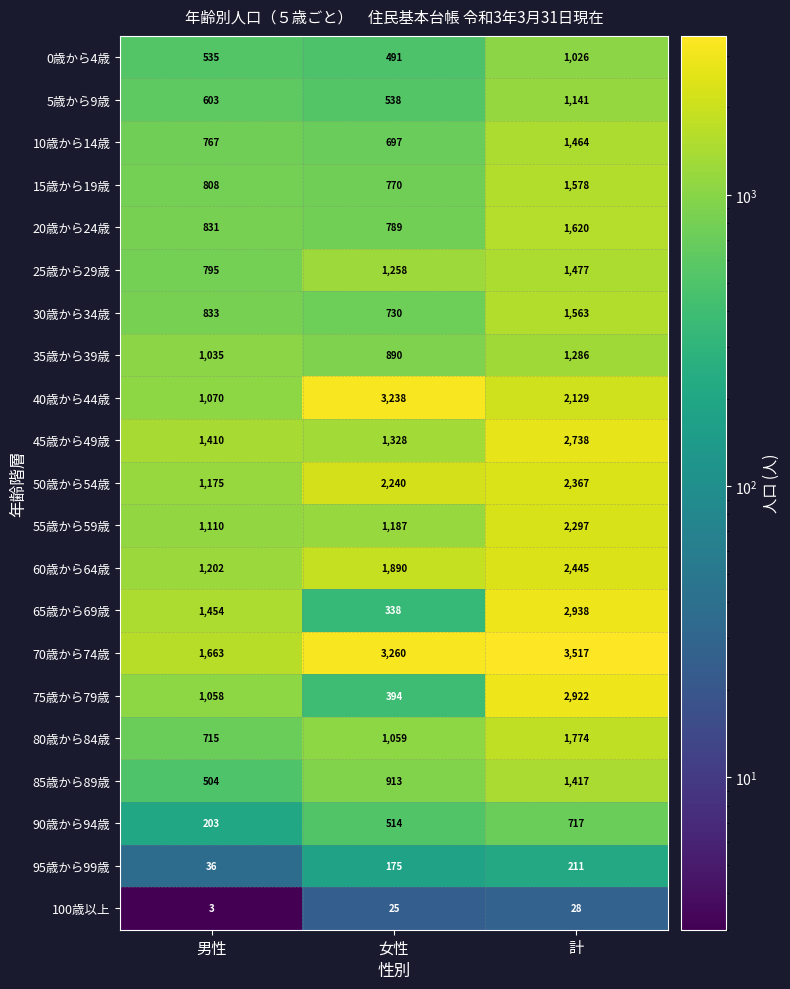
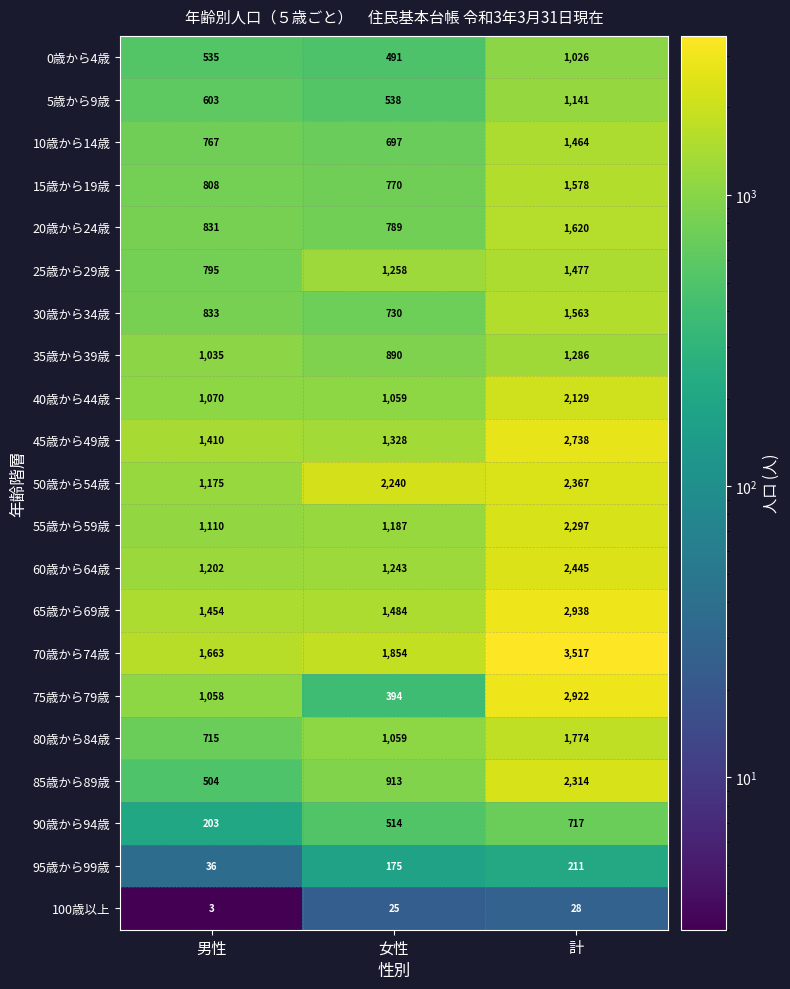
  {
    "0歳から4歳": {
      "男性": "535",
      "女性": "491",
      "計": "1,026"
    },
    "5歳から9歳": {
      "男性": "603",
      "女性": "538",
      "計": "1,141"
    },
    "10歳から14歳": {
      "男性": "767",
      "女性": "697",
      "計": "1,464"
    },
    "15歳から19歳": {
      "男性": "808",
      "女性": "770",
      "計": "1,578"
    },
    "20歳から24歳": {
      "男性": "831",
      "女性": "789",
      "計": "1,620"
    },
    "25歳から29歳": {
      "男性": "795",
      "女性": "1,258",
      "計": "1,477"
    },
    "30歳から34歳": {
      "男性": "833",
      "女性": "730",
      "計": "1,563"
    },
    "35歳から39歳": {
      "男性": "1,035",
      "女性": "890",
      "計": "1,286"
    },
    "40歳から44歳": {
      "男性": "1,070",
-     "女性": "3,238",
+     "女性": "1,059",
      "計": "2,129"
    },
    "45歳から49歳": {
      "男性": "1,410",
      "女性": "1,328",
      "計": "2,738"
    },
    "50歳から54歳": {
      "男性": "1,175",
      "女性": "2,240",
      "計": "2,367"
    },
    "55歳から59歳": {
      "男性": "1,110",
      "女性": "1,187",
      "計": "2,297"
    },
    "60歳から64歳": {
      "男性": "1,202",
-     "女性": "1,890",
+     "女性": "1,243",
      "計": "2,445"
    },
    "65歳から69歳": {
      "男性": "1,454",
-     "女性": "338",
+     "女性": "1,484",
      "計": "2,938"
    },
    "70歳から74歳": {
      "男性": "1,663",
-     "女性": "3,260",
+     "女性": "1,854",
      "計": "3,517"
    },
    "75歳から79歳": {
      "男性": "1,058",
      "女性": "394",
      "計": "2,922"
    },
    "80歳から84歳": {
      "男性": "715",
      "女性": "1,059",
      "計": "1,774"
    },
    "85歳から89歳": {
      "男性": "504",
      "女性": "913",
-     "計": "1,417"
+     "計": "2,314"
    },
    "90歳から94歳": {
      "男性": "203",
      "女性": "514",
      "計": "717"
    },
    "95歳から99歳": {
      "男性": "36",
      "女性": "175",
      "計": "211"
    },
    "100歳以上": {
      "男性": "3",
      "女性": "25",
      "計": "28"
    }
  }
